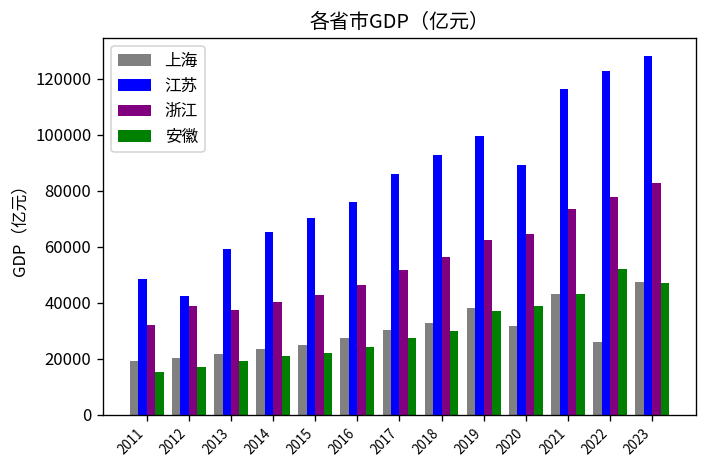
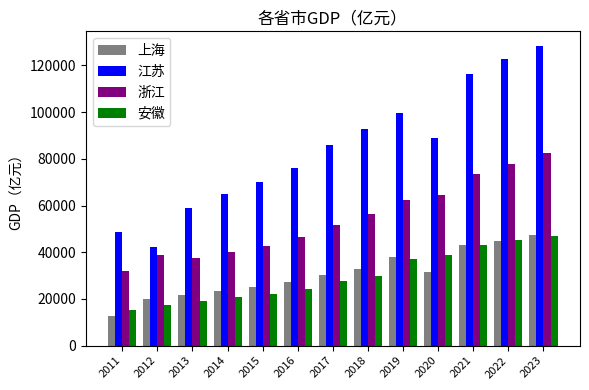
  {
    "上海": {
-     "2011": 19000,
+     "2011": 13000,
      "2012": 20000,
      "2013": 22000,
      "2014": 24000,
      "2015": 25000,
      "2016": 27000,
      "2017": 30000,
      "2018": 33000,
      "2019": 38000,
      "2020": 32000,
      "2021": 43000,
-     "2022": 26000,
+     "2022": 45000,
      "2023": 47000
    },
    "江苏": {
      "2011": 49000,
      "2012": 42000,
      "2013": 59000,
      "2014": 65000,
      "2015": 70000,
      "2016": 76000,
      "2017": 86000,
      "2018": 93000,
      "2019": 100000,
      "2020": 89000,
      "2021": 116000,
      "2022": 123000,
      "2023": 128000
    },
    "浙江": {
      "2011": 32000,
      "2012": 39000,
      "2013": 38000,
      "2014": 40000,
      "2015": 43000,
      "2016": 46000,
      "2017": 52000,
      "2018": 56000,
      "2019": 62000,
      "2020": 65000,
      "2021": 74000,
      "2022": 78000,
      "2023": 83000
    },
    "安徽": {
      "2011": 15000,
      "2012": 17000,
      "2013": 19000,
      "2014": 21000,
      "2015": 22000,
      "2016": 24000,
      "2017": 28000,
      "2018": 30000,
      "2019": 37000,
      "2020": 39000,
      "2021": 43000,
-     "2022": 52000,
+     "2022": 45000,
      "2023": 47000
    }
  }
